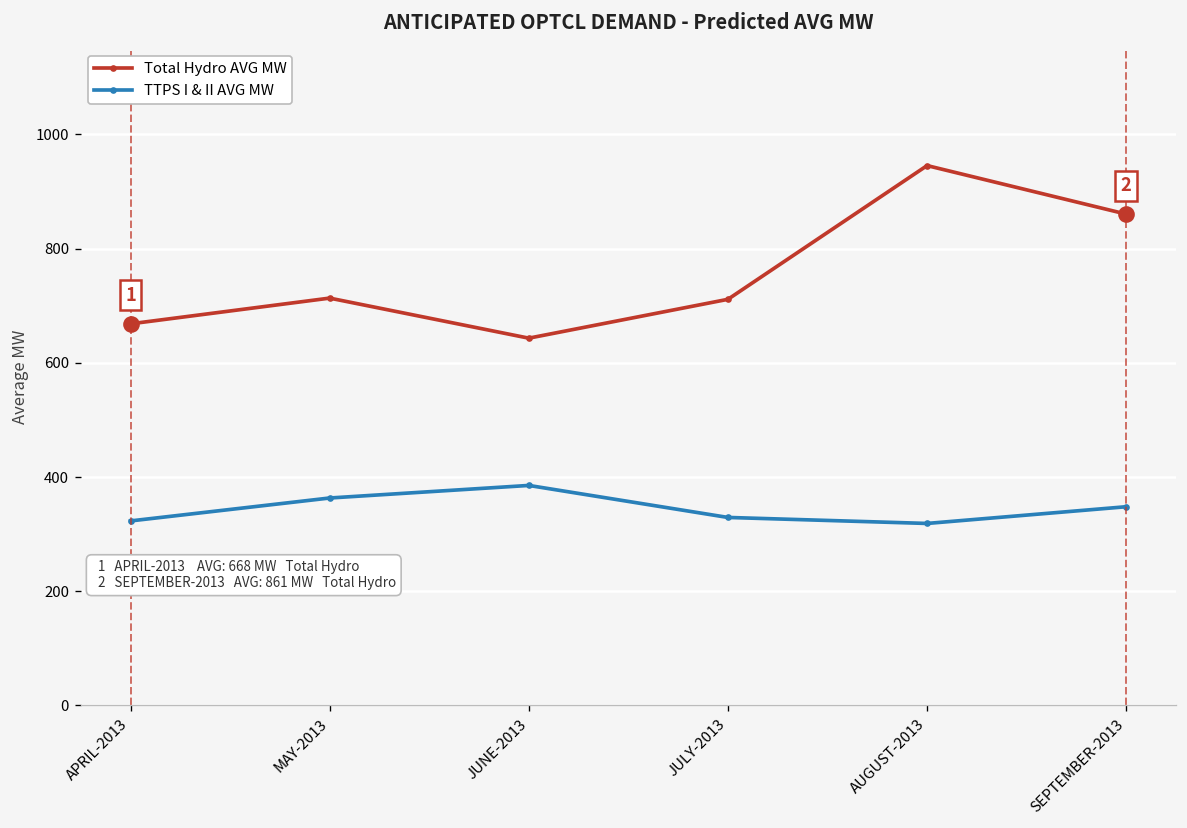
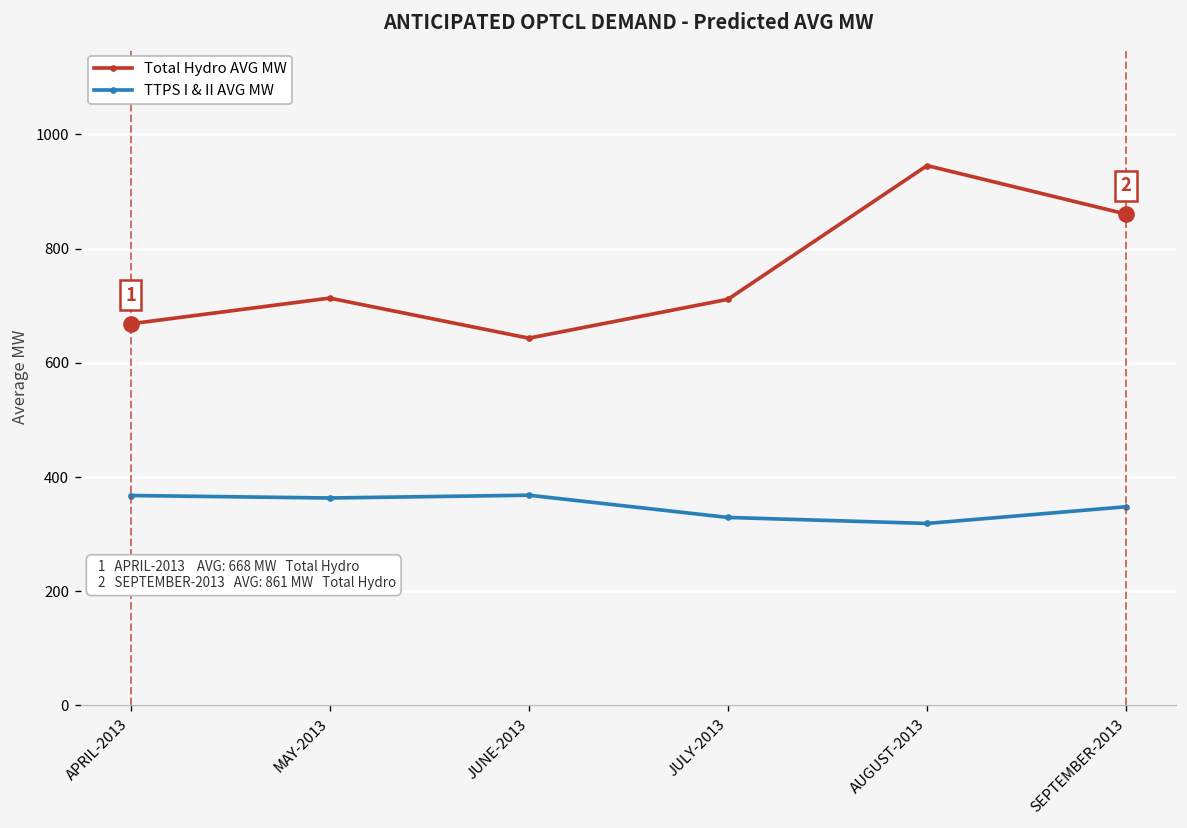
  {
    "TTPS I & II AVG MW": {
-     "APRIL-2013": 320,
+     "APRIL-2013": 370,
      "MAY-2013": 360,
-     "JUNE-2013": 390,
+     "JUNE-2013": 370,
      "JULY-2013": 330,
      "AUGUST-2013": 320,
      "SEPTEMBER-2013": 350
    }
  }
